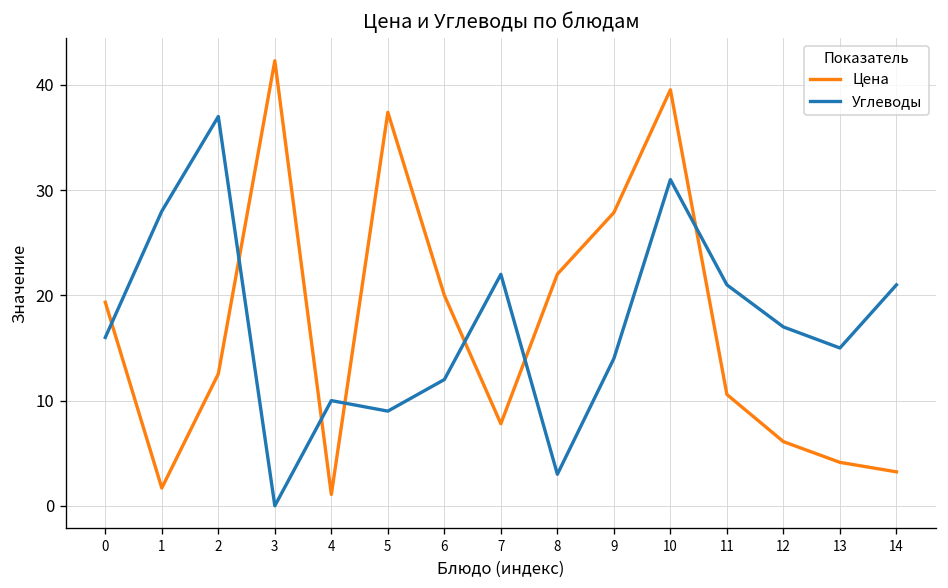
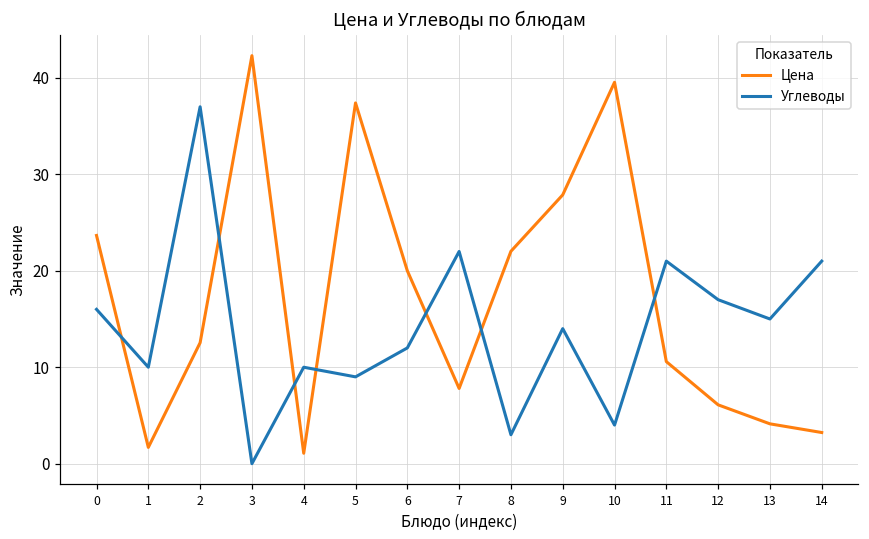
  {
    "Цена": {
-     "0": 19,
+     "0": 24,
      "1": 2,
      "2": 13,
      "3": 42,
      "4": 1,
      "5": 37,
      "6": 20,
      "7": 8,
      "8": 22,
      "9": 28,
      "10": 40,
      "11": 11,
      "12": 6,
      "13": 4,
      "14": 3
    },
    "Углеводы": {
      "0": 16,
-     "1": 28,
+     "1": 10,
      "2": 37,
      "3": 0,
      "4": 10,
      "5": 9,
      "6": 12,
      "7": 22,
      "8": 3,
      "9": 14,
-     "10": 31,
+     "10": 4,
      "11": 21,
      "12": 17,
      "13": 15,
      "14": 21
    }
  }
